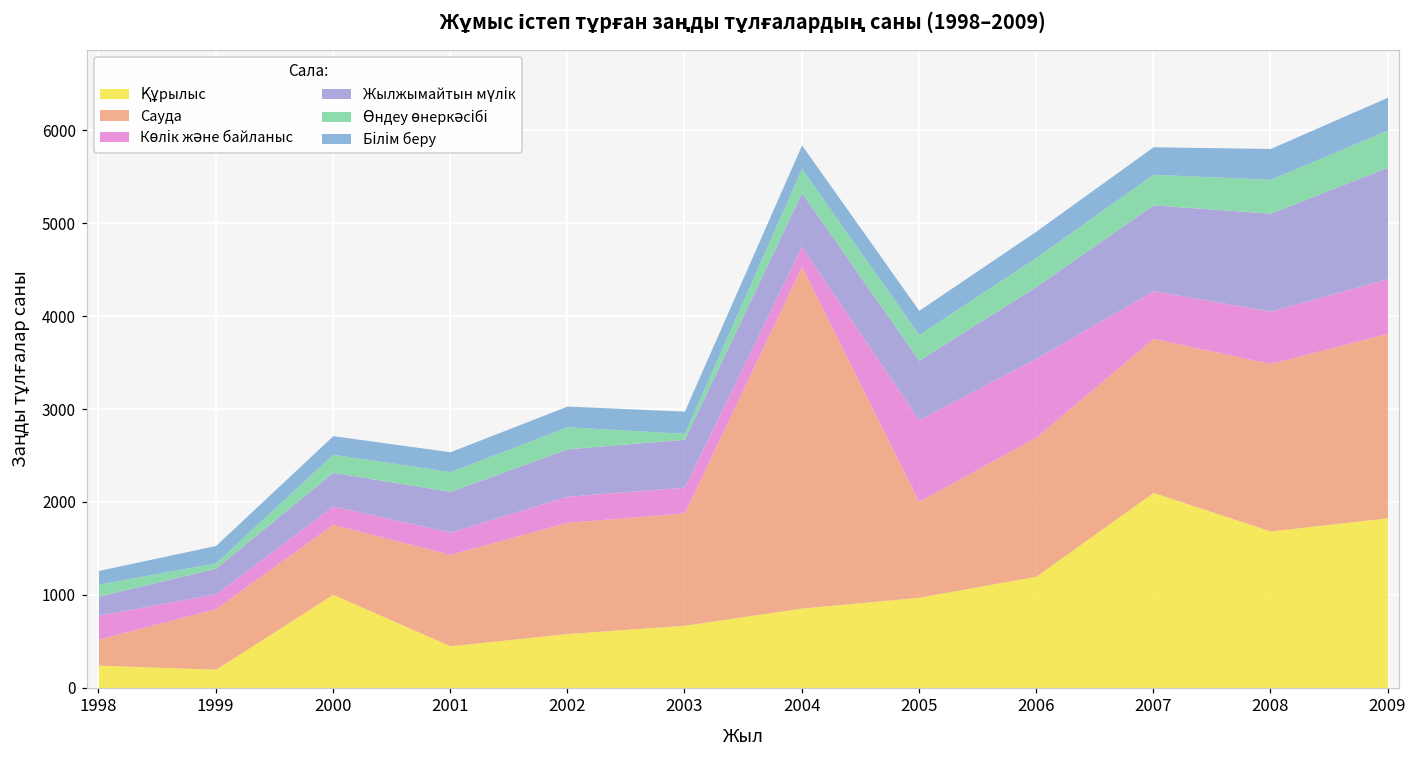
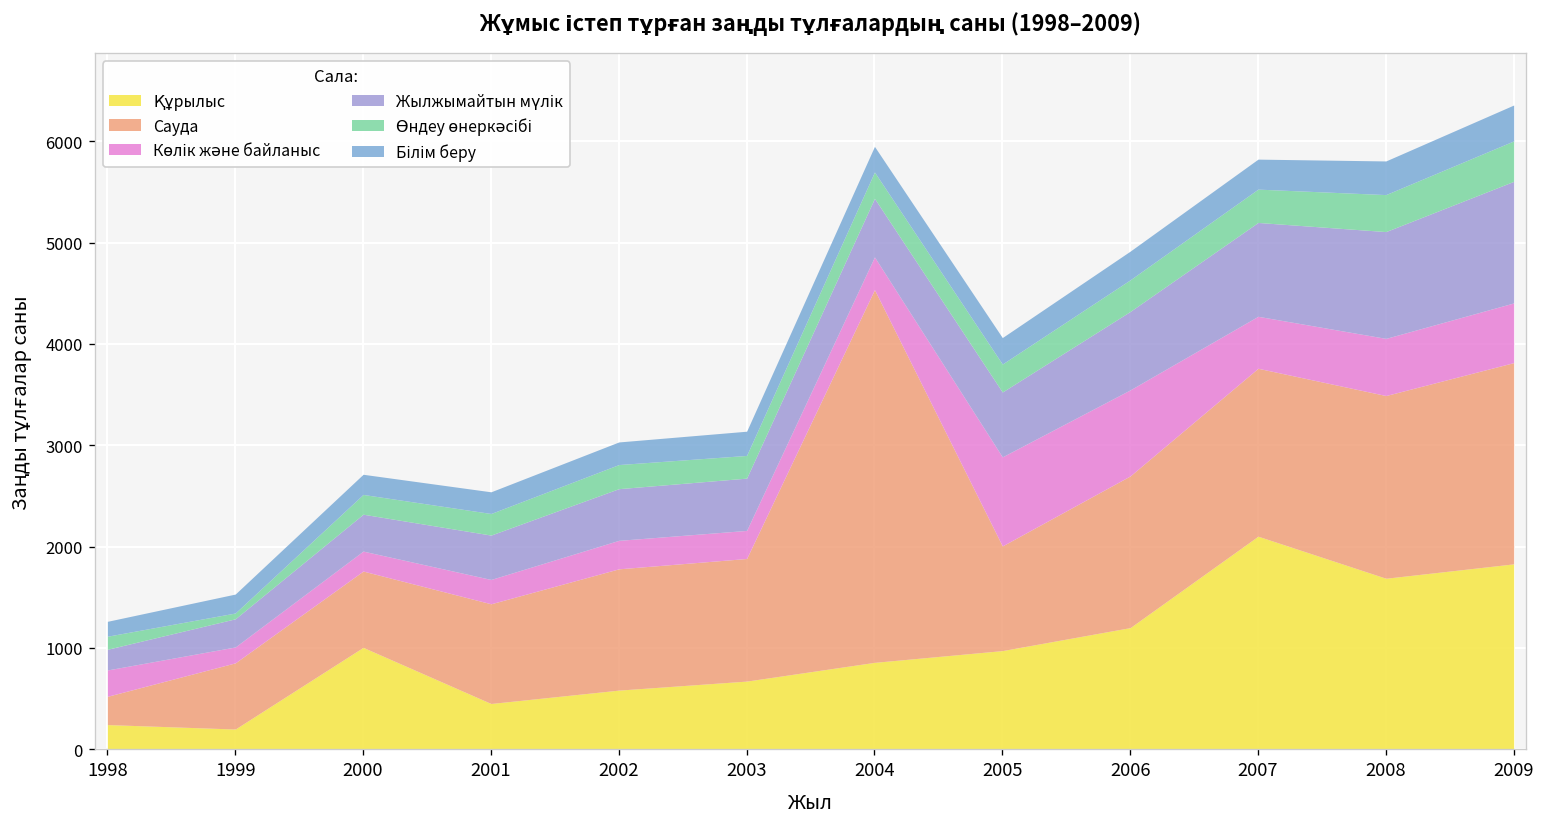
  {
    "Құрылыс": {
      "1998": 200,
      "1999": 200,
      "2000": 1000,
      "2001": 500,
      "2002": 600,
      "2003": 700,
      "2004": 900,
      "2005": 1000,
      "2006": 1200,
      "2007": 2100,
      "2008": 1700,
      "2009": 1800
    },
    "Сауда": {
      "1998": 300,
      "1999": 700,
      "2000": 800,
      "2001": 1000,
      "2002": 1200,
      "2003": 1200,
      "2004": 3700,
      "2005": 1000,
      "2006": 1500,
      "2007": 1700,
      "2008": 1800,
      "2009": 2000
    },
    "Көлік және байланыс": {
      "1998": 300,
      "1999": 200,
      "2000": 200,
      "2001": 200,
      "2002": 300,
      "2003": 300,
-     "2004": 200,
+     "2004": 300,
      "2005": 900,
      "2006": 800,
      "2007": 500,
      "2008": 600,
      "2009": 600
    },
    "Өндеу өнеркәсібі": {
      "1998": 100,
      "1999": 100,
      "2000": 200,
      "2001": 200,
      "2002": 200,
-     "2003": 100,
+     "2003": 200,
      "2004": 300,
      "2005": 300,
      "2006": 300,
      "2007": 300,
      "2008": 400,
      "2009": 400
    }
  }
